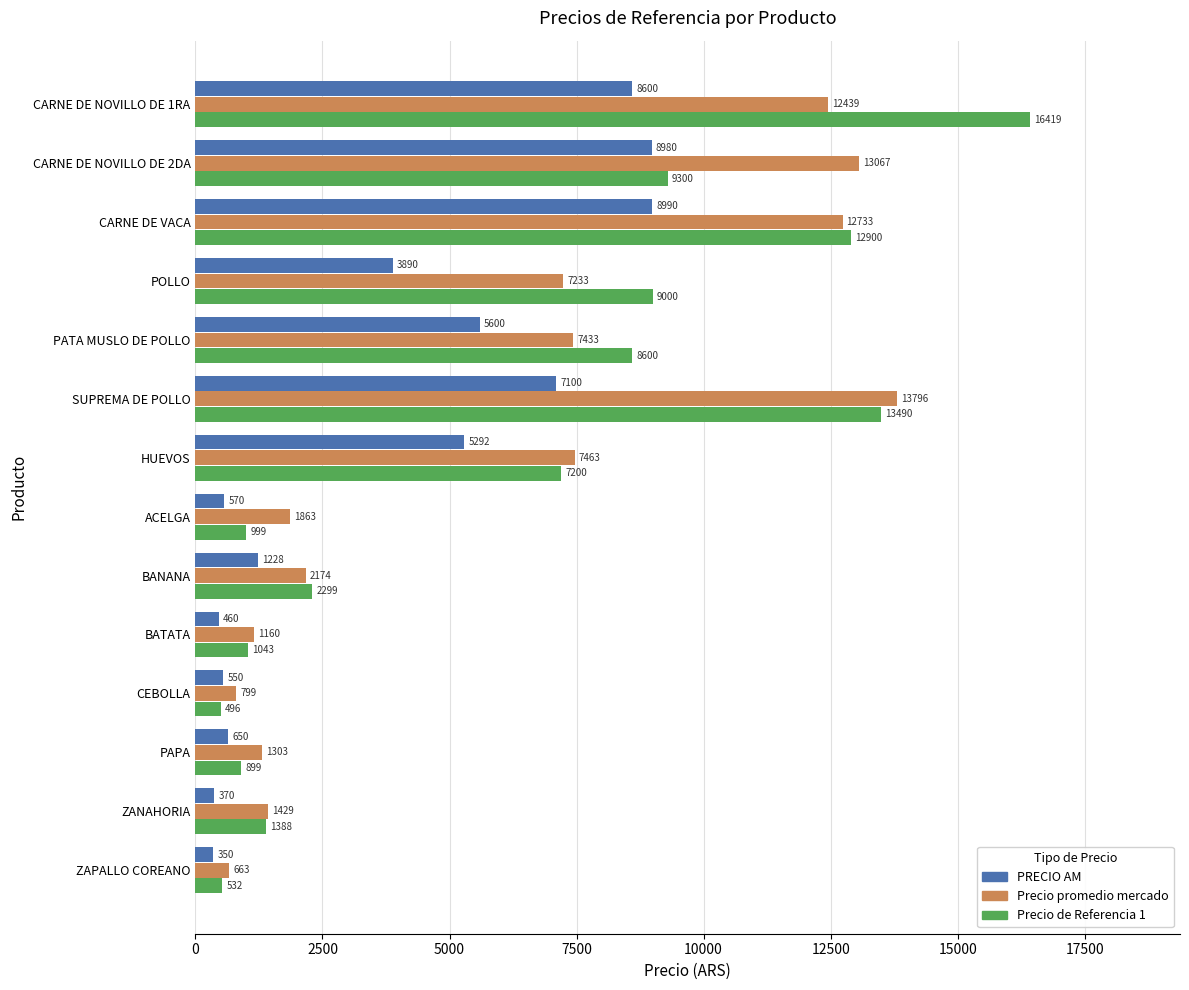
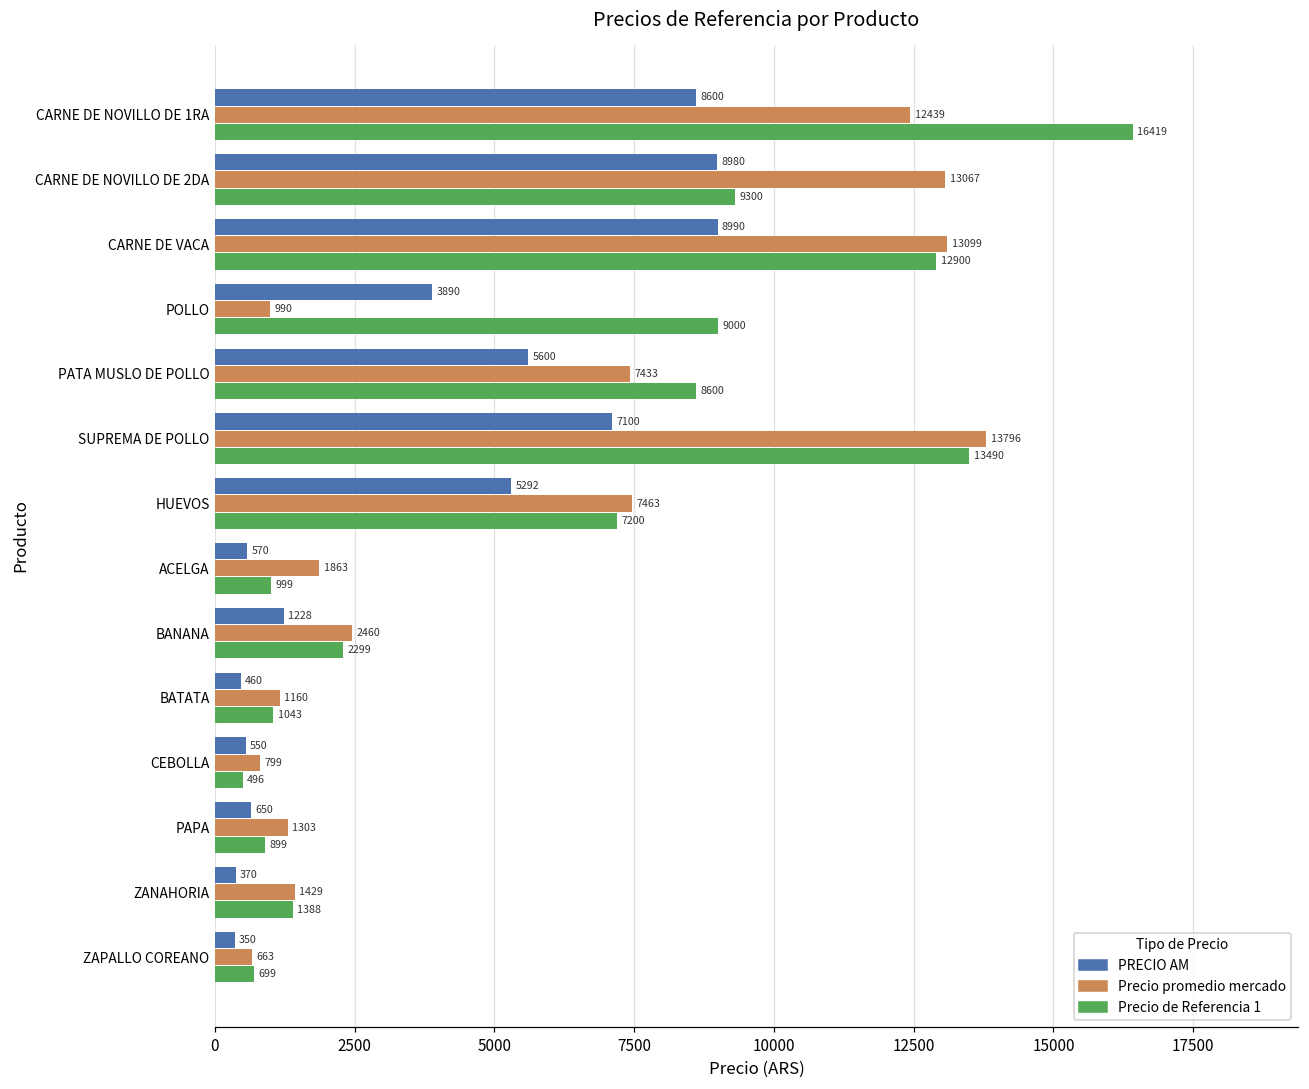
  {
    "PRECIO AM": {
      "CARNE DE NOVILLO DE 1RA": 8600,
      "CARNE DE NOVILLO DE 2DA": 8980,
      "CARNE DE VACA": 8990,
      "POLLO": 3890,
      "PATA MUSLO DE POLLO": 5600,
      "SUPREMA DE POLLO": 7100,
      "HUEVOS": 5292,
      "ACELGA": 570,
      "BANANA": 1228,
      "BATATA": 460,
      "CEBOLLA": 550,
      "PAPA": 650,
      "ZANAHORIA": 370,
      "ZAPALLO COREANO": 350
    },
    "Precio promedio mercado": {
      "CARNE DE NOVILLO DE 1RA": 12439,
      "CARNE DE NOVILLO DE 2DA": 13067,
-     "CARNE DE VACA": 12733,
-     "POLLO": 7233,
+     "CARNE DE VACA": 13099,
+     "POLLO": 990,
      "PATA MUSLO DE POLLO": 7433,
      "SUPREMA DE POLLO": 13796,
      "HUEVOS": 7463,
      "ACELGA": 1863,
-     "BANANA": 2174,
+     "BANANA": 2460,
      "BATATA": 1160,
      "CEBOLLA": 799,
      "PAPA": 1303,
      "ZANAHORIA": 1429,
      "ZAPALLO COREANO": 663
    },
    "Precio de Referencia 1": {
      "CARNE DE NOVILLO DE 1RA": 16419,
      "CARNE DE NOVILLO DE 2DA": 9300,
      "CARNE DE VACA": 12900,
      "POLLO": 9000,
      "PATA MUSLO DE POLLO": 8600,
      "SUPREMA DE POLLO": 13490,
      "HUEVOS": 7200,
      "ACELGA": 999,
      "BANANA": 2299,
      "BATATA": 1043,
      "CEBOLLA": 496,
      "PAPA": 899,
      "ZANAHORIA": 1388,
-     "ZAPALLO COREANO": 532
+     "ZAPALLO COREANO": 699
    }
  }
